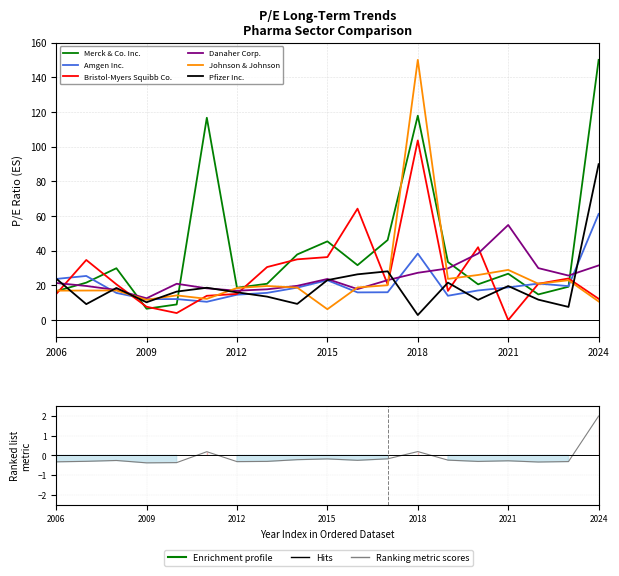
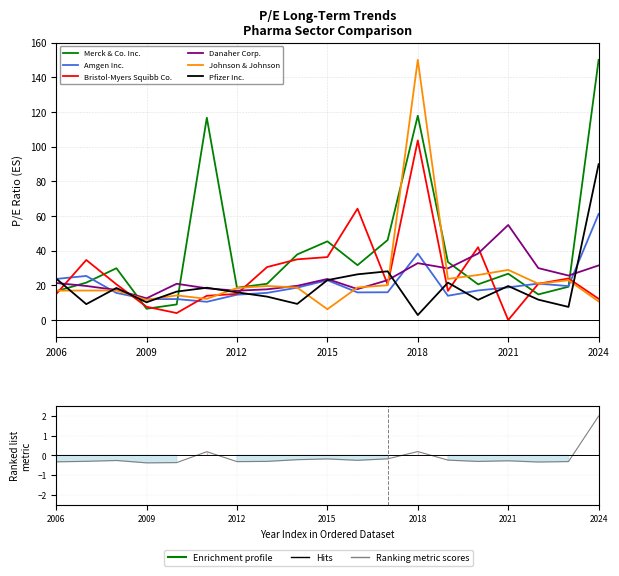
  {
    "P/E Long-Term Trends Pharma Sector Comparison": {
      "Merck & Co. Inc.": {
        "2015": 45,
        "2018": 118,
        "2021": 27,
        "2024": 150
      },
      "Amgen Inc.": {
        "2018": 38,
        "2024": 61
      },
      "Bristol-Myers Squibb Co.": {
        "2006": 15,
        "2015": 36,
        "2018": 104,
        "2021": 0,
        "2024": 12
      },
      "Danaher Corp.": {
        "2006": 21,
-       "2018": 27,
+       "2018": 33,
        "2021": 55,
        "2024": 31
      },
      "Johnson & Johnson": {
        "2015": 6,
        "2018": 150,
        "2021": 29,
        "2024": 11
      },
      "Pfizer Inc.": {
        "2018": 3,
        "2024": 90
      }
    }
  }
